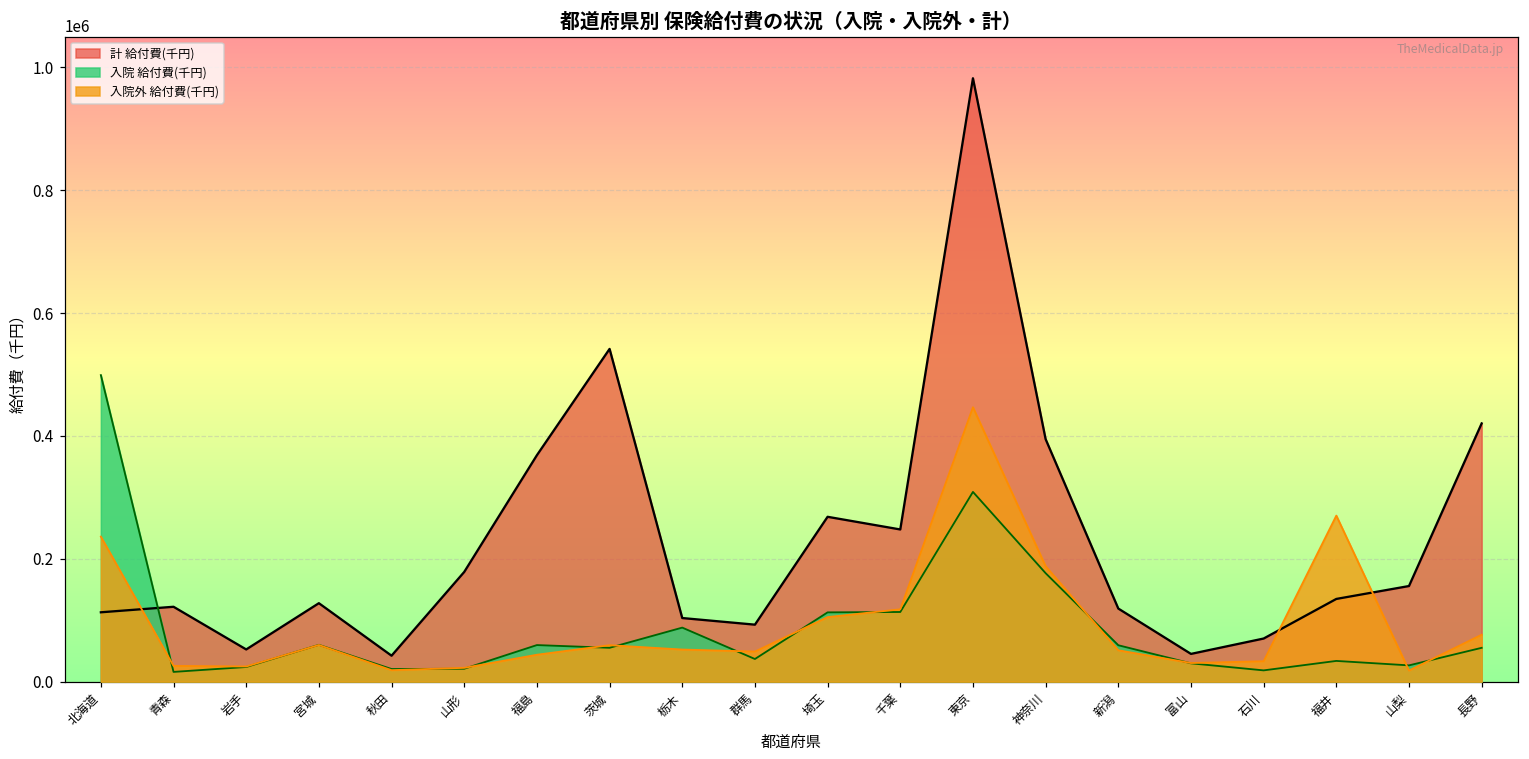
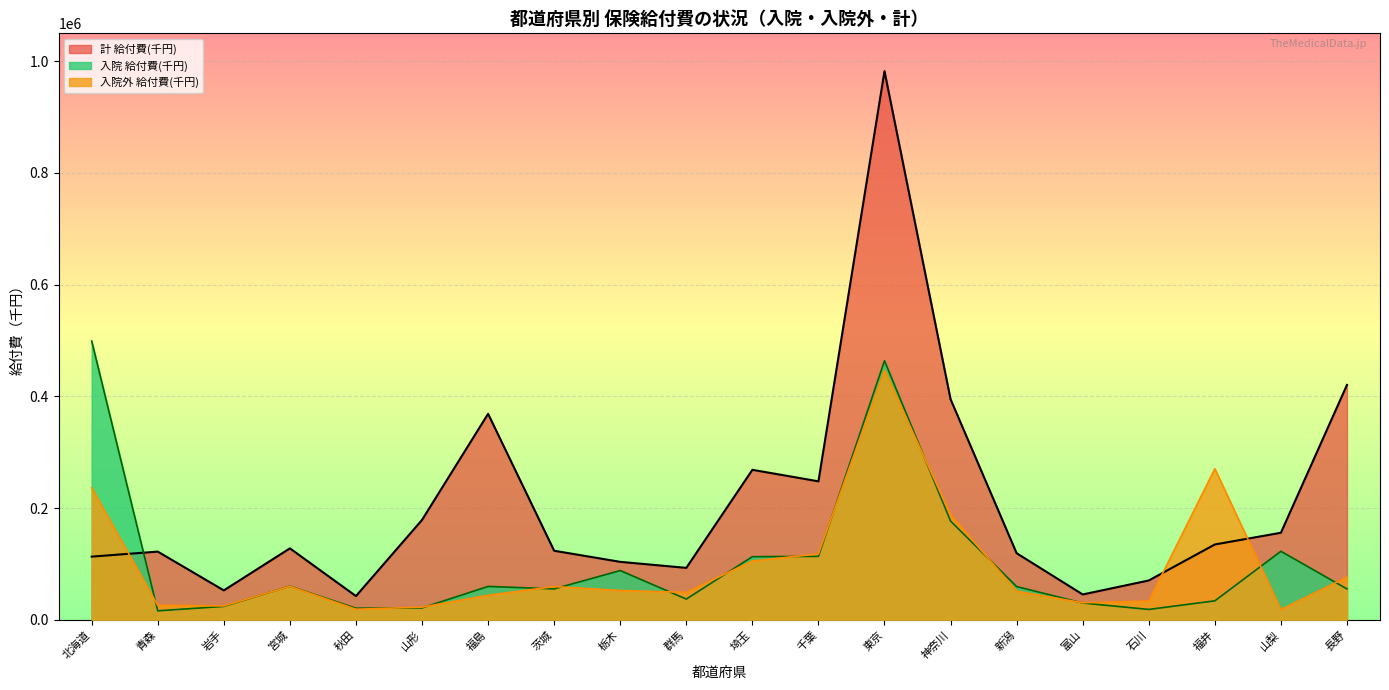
  {
    "計 給付費(千円)": {
      "北海道": 110000,
      "青森": 120000,
      "岩手": 50000,
      "宮城": 130000,
      "秋田": 40000,
      "山形": 180000,
      "福島": 370000,
-     "茨城": 540000,
+     "茨城": 120000,
      "栃木": 100000,
      "群馬": 90000,
      "埼玉": 270000,
      "千葉": 250000,
      "東京": 980000,
      "神奈川": 390000,
      "新潟": 120000,
      "富山": 50000,
      "石川": 70000,
      "福井": 130000,
      "山梨": 160000,
      "長野": 420000
    },
    "入院 給付費(千円)": {
      "北海道": 500000,
      "青森": 20000,
      "福島": 60000,
      "栃木": 90000,
      "群馬": 40000,
      "埼玉": 110000,
-     "東京": 310000,
+     "東京": 460000,
      "神奈川": 180000,
      "新潟": 60000,
      "石川": 20000,
      "福井": 30000,
-     "山梨": 30000,
+     "山梨": 120000,
      "長野": 60000
    },
    "入院外 給付費(千円)": {
      "北海道": 240000,
      "青森": 30000,
      "福島": 40000,
      "栃木": 50000,
      "群馬": 50000,
      "埼玉": 110000,
      "東京": 450000,
      "神奈川": 190000,
      "新潟": 50000,
      "石川": 30000,
      "福井": 270000,
      "山梨": 20000,
      "長野": 80000
    }
  }
